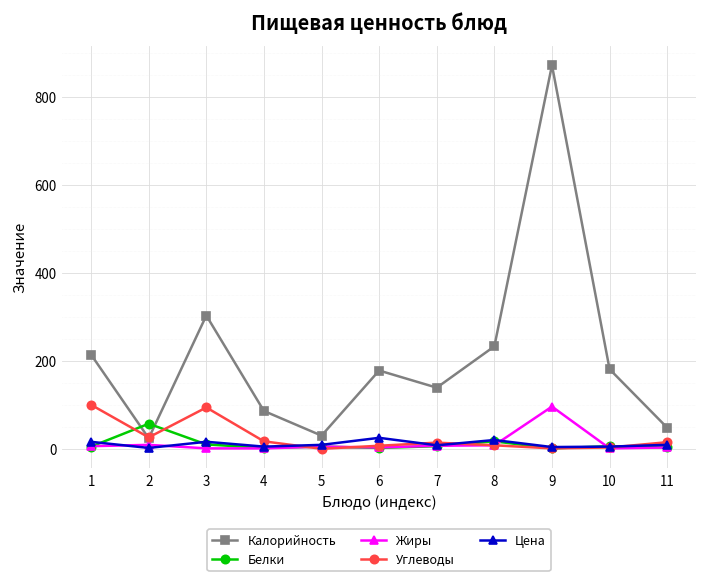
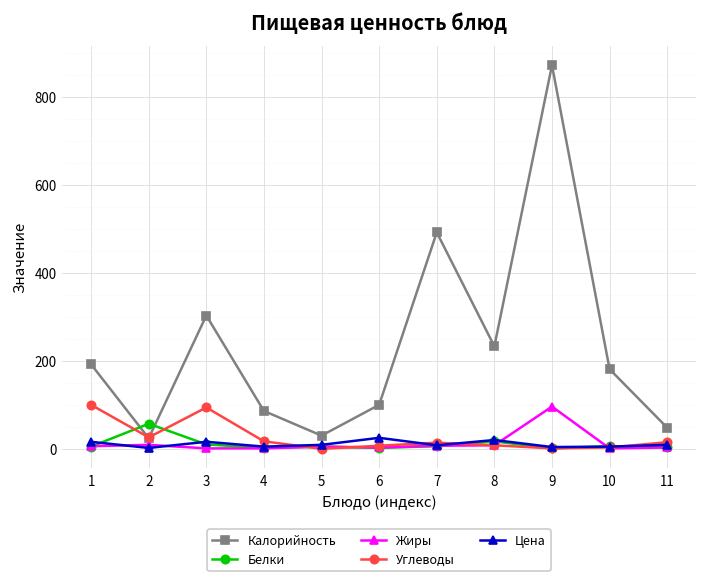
  {
    "Калорийность": {
-     "1": 210,
+     "1": 190,
      "3": 300,
      "4": 90,
      "5": 30,
-     "6": 180,
-     "7": 140,
+     "6": 100,
+     "7": 490,
      "8": 230,
      "9": 870,
      "10": 180,
      "11": 50
    },
    "Белки": {
      "2": 60
    },
    "Жиры": {
      "3": 0,
      "9": 100
    },
    "Углеводы": {
      "1": 100,
      "3": 90,
      "4": 20
    },
    "Цена": {
      "1": 20,
      "6": 30
    }
  }
